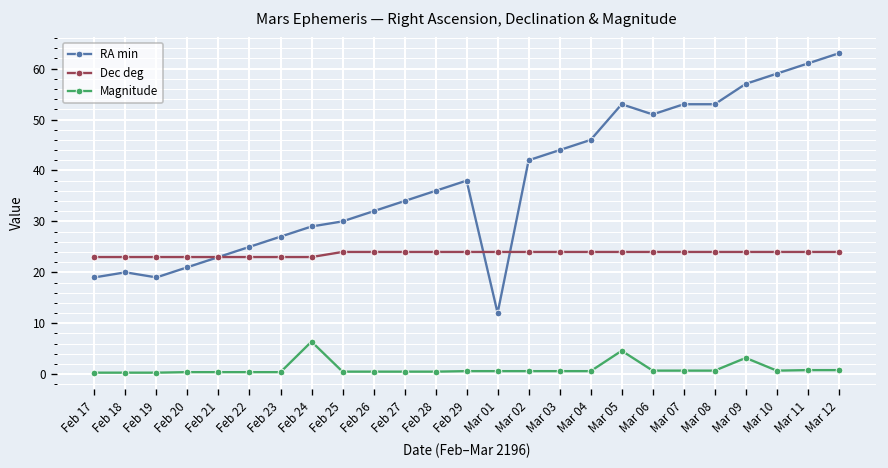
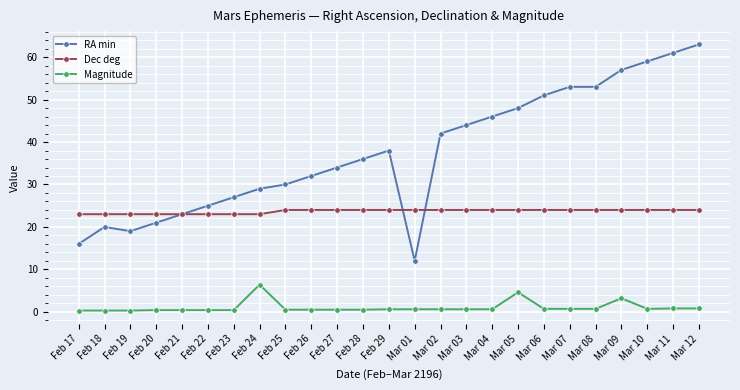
  {
    "RA min": {
-     "Feb 17": 19,
+     "Feb 17": 16,
      "Feb 18": 20,
      "Feb 19": 19,
      "Feb 20": 21,
      "Feb 22": 25,
      "Feb 23": 27,
      "Feb 24": 29,
      "Feb 25": 30,
      "Feb 26": 32,
      "Feb 27": 34,
      "Feb 28": 36,
      "Feb 29": 38,
      "Mar 01": 12,
      "Mar 02": 42,
      "Mar 03": 44,
      "Mar 04": 46,
-     "Mar 05": 53,
+     "Mar 05": 48,
      "Mar 06": 51,
      "Mar 07": 53,
      "Mar 08": 53,
      "Mar 09": 57,
      "Mar 10": 59,
      "Mar 11": 61,
      "Mar 12": 63
    },
    "Dec deg": {
      "Feb 17": 23,
      "Feb 18": 23,
      "Feb 19": 23,
      "Feb 20": 23,
      "Feb 22": 23,
      "Feb 23": 23,
      "Feb 24": 23,
      "Feb 25": 24,
      "Feb 26": 24,
      "Feb 27": 24,
      "Feb 28": 24,
      "Feb 29": 24,
      "Mar 01": 24,
      "Mar 02": 24,
      "Mar 03": 24,
      "Mar 04": 24,
      "Mar 05": 24,
      "Mar 06": 24,
      "Mar 07": 24,
      "Mar 08": 24,
      "Mar 09": 24,
      "Mar 10": 24,
      "Mar 11": 24,
      "Mar 12": 24
    },
    "Magnitude": {
      "Feb 17": 0,
      "Feb 18": 0,
      "Feb 19": 0,
      "Feb 20": 0,
      "Feb 21": 0,
      "Feb 22": 0,
      "Feb 23": 0,
      "Feb 24": 6,
      "Feb 25": 1,
      "Feb 26": 1,
      "Feb 27": 1,
      "Feb 28": 1,
      "Feb 29": 1,
      "Mar 01": 1,
      "Mar 02": 1,
      "Mar 03": 1,
      "Mar 04": 1,
      "Mar 05": 5,
      "Mar 06": 1,
      "Mar 07": 1,
      "Mar 08": 1,
      "Mar 09": 3,
      "Mar 10": 1,
      "Mar 11": 1,
      "Mar 12": 1
    }
  }
